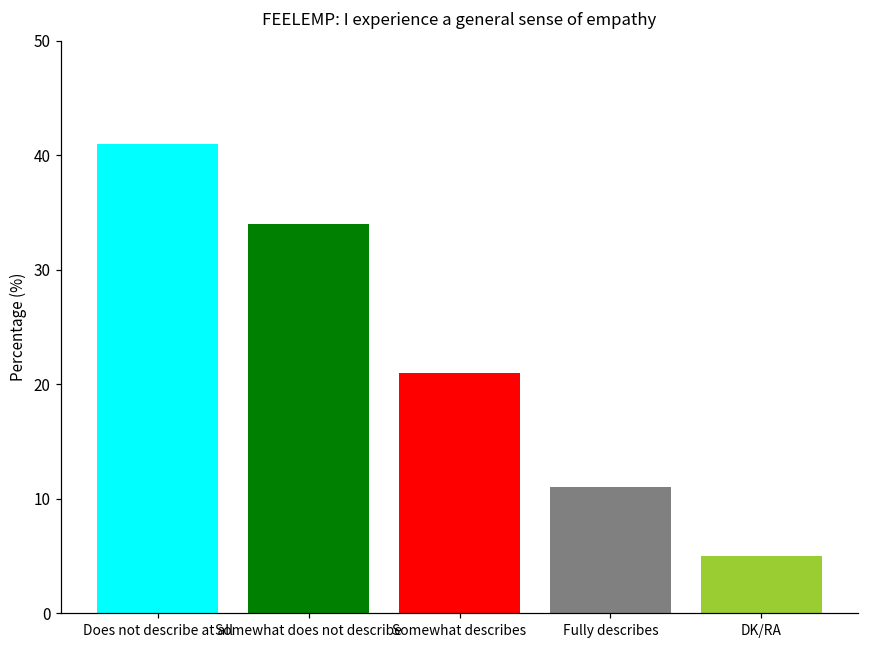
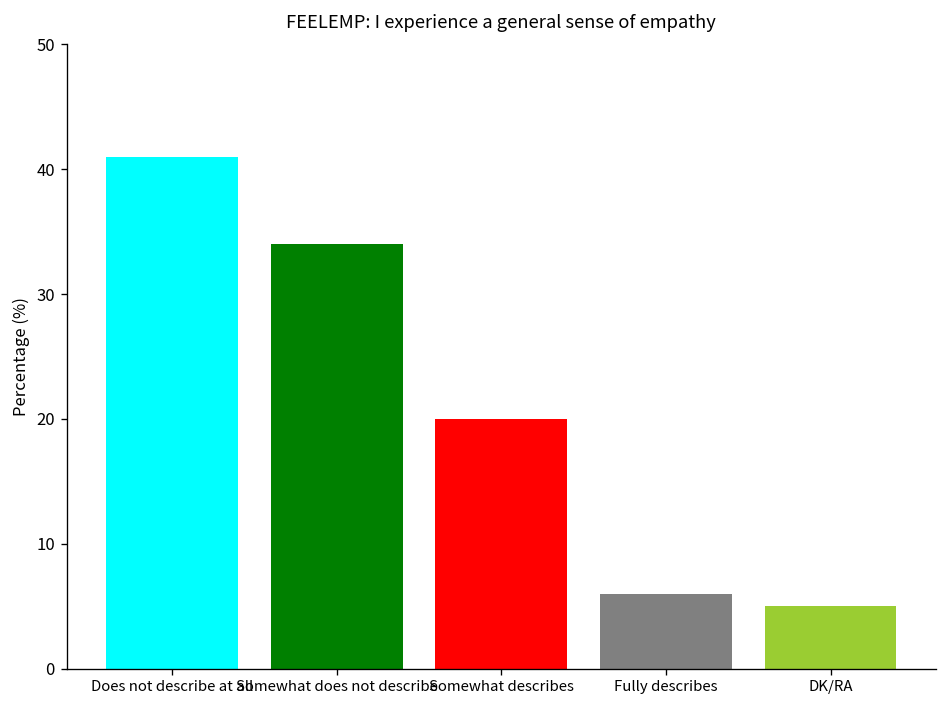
  {
    "Does not describe at all": 41,
    "Somewhat does not describe": 34,
-   "Somewhat describes": 21,
-   "Fully describes": 11,
+   "Somewhat describes": 20,
+   "Fully describes": 6,
    "DK/RA": 5
  }
